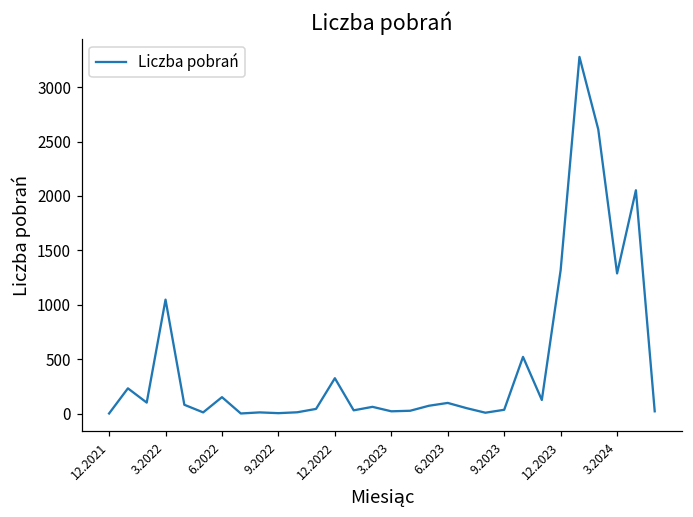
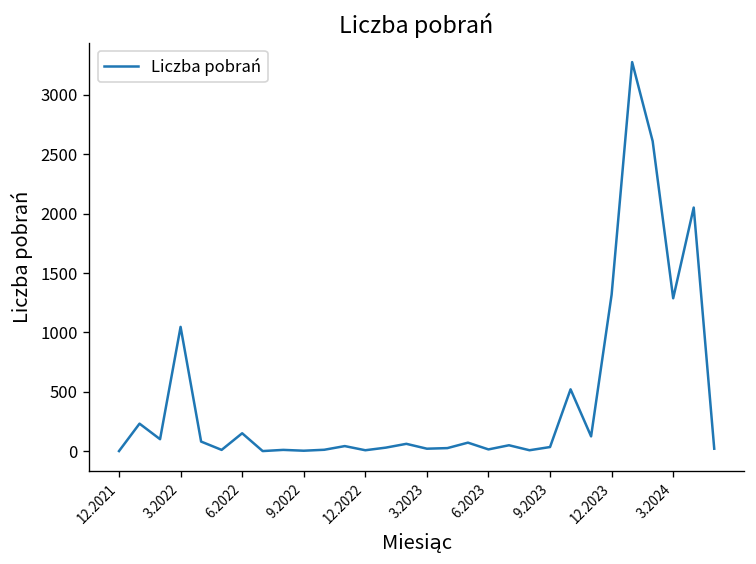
  {
    "12.2021": 0,
    "3.2022": 1000,
    "6.2022": 200,
    "9.2022": 0,
-   "12.2022": 300,
+   "12.2022": 0,
    "3.2023": 0,
-   "6.2023": 100,
+   "6.2023": 0,
    "9.2023": 0,
    "12.2023": 1300,
    "3.2024": 1300
  }
